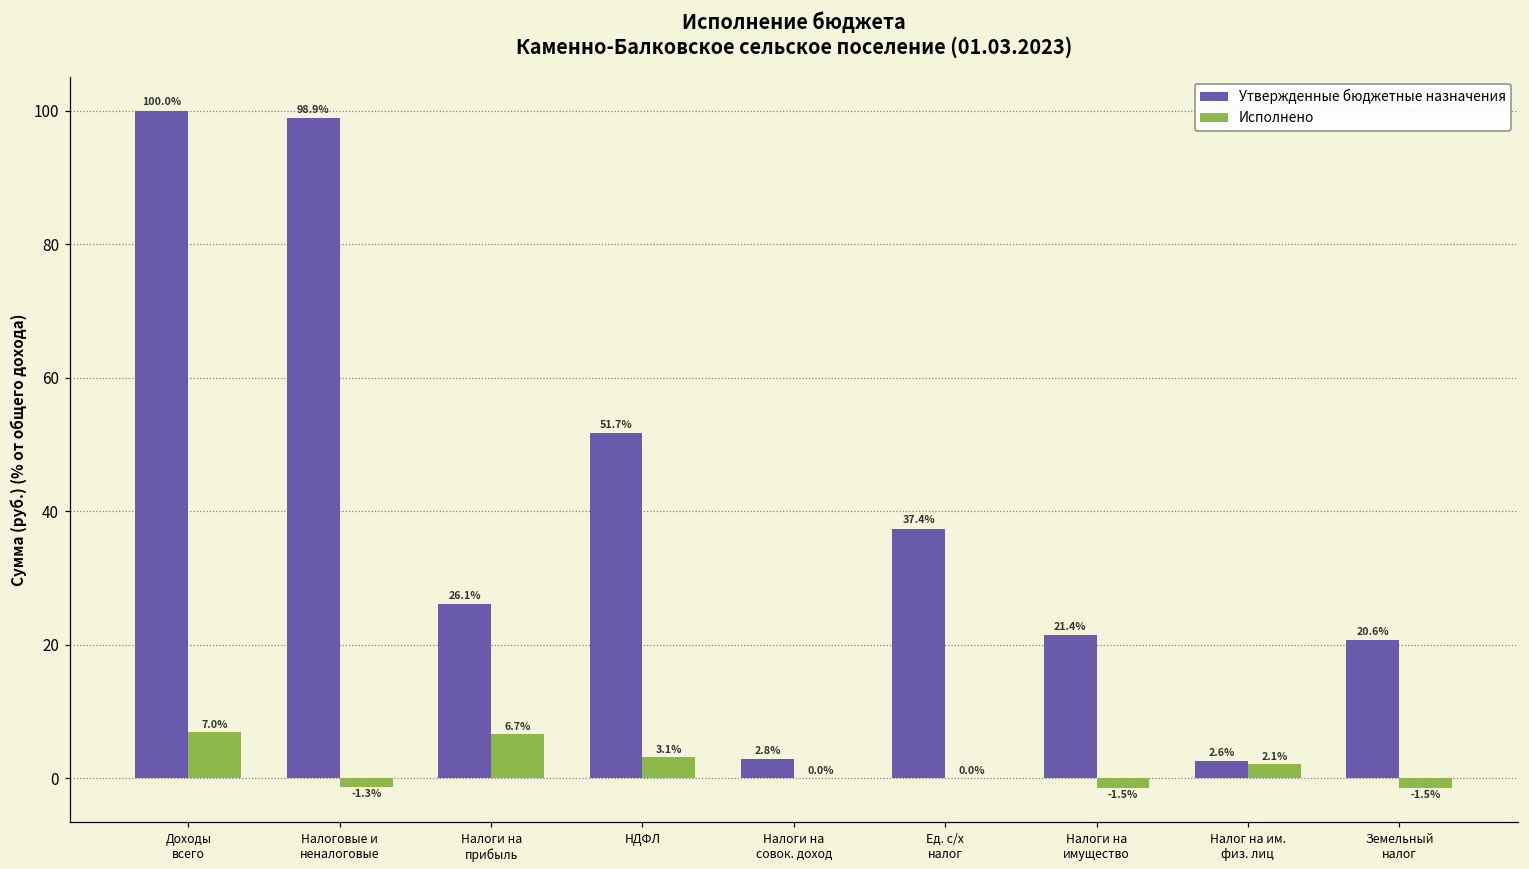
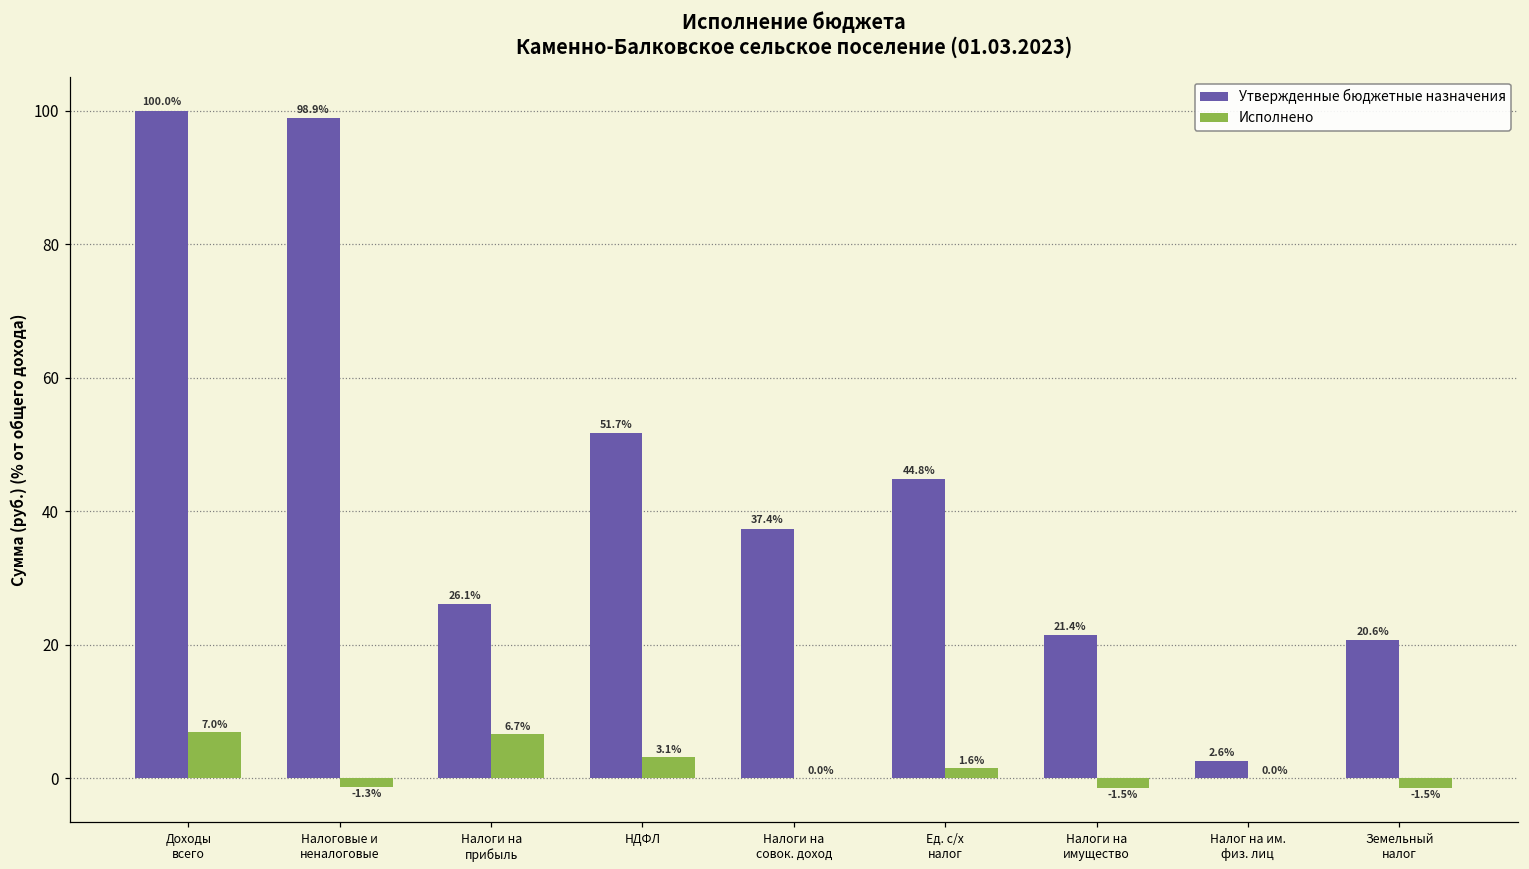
  {
    "Утвержденные бюджетные назначения": {
      "Доходы всего": "100.0%",
      "Налоговые и неналоговые": "98.9%",
      "Налоги на прибыль": "26.1%",
      "НДФЛ": "51.7%",
-     "Налоги на совок. доход": "2.8%",
-     "Ед. с/х налог": "37.4%",
+     "Налоги на совок. доход": "37.4%",
+     "Ед. с/х налог": "44.8%",
      "Налоги на имущество": "21.4%",
      "Налог на им. физ. лиц": "2.6%",
      "Земельный налог": "20.6%"
    },
    "Исполнено": {
      "Доходы всего": "7.0%",
      "Налоговые и неналоговые": "-1.3%",
      "Налоги на прибыль": "6.7%",
      "НДФЛ": "3.1%",
      "Налоги на совок. доход": "0.0%",
-     "Ед. с/х налог": "0.0%",
+     "Ед. с/х налог": "1.6%",
      "Налоги на имущество": "-1.5%",
-     "Налог на им. физ. лиц": "2.1%",
+     "Налог на им. физ. лиц": "0.0%",
      "Земельный налог": "-1.5%"
    }
  }
